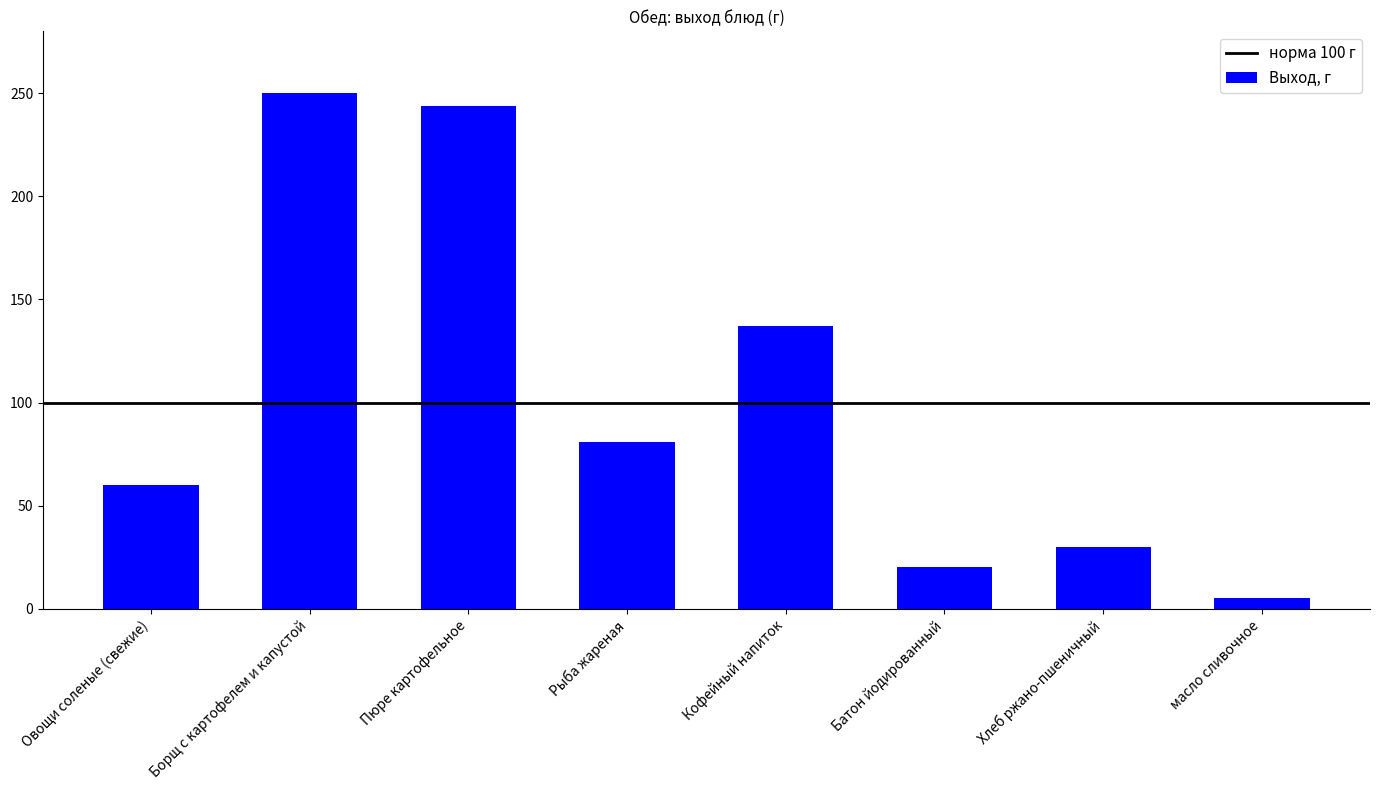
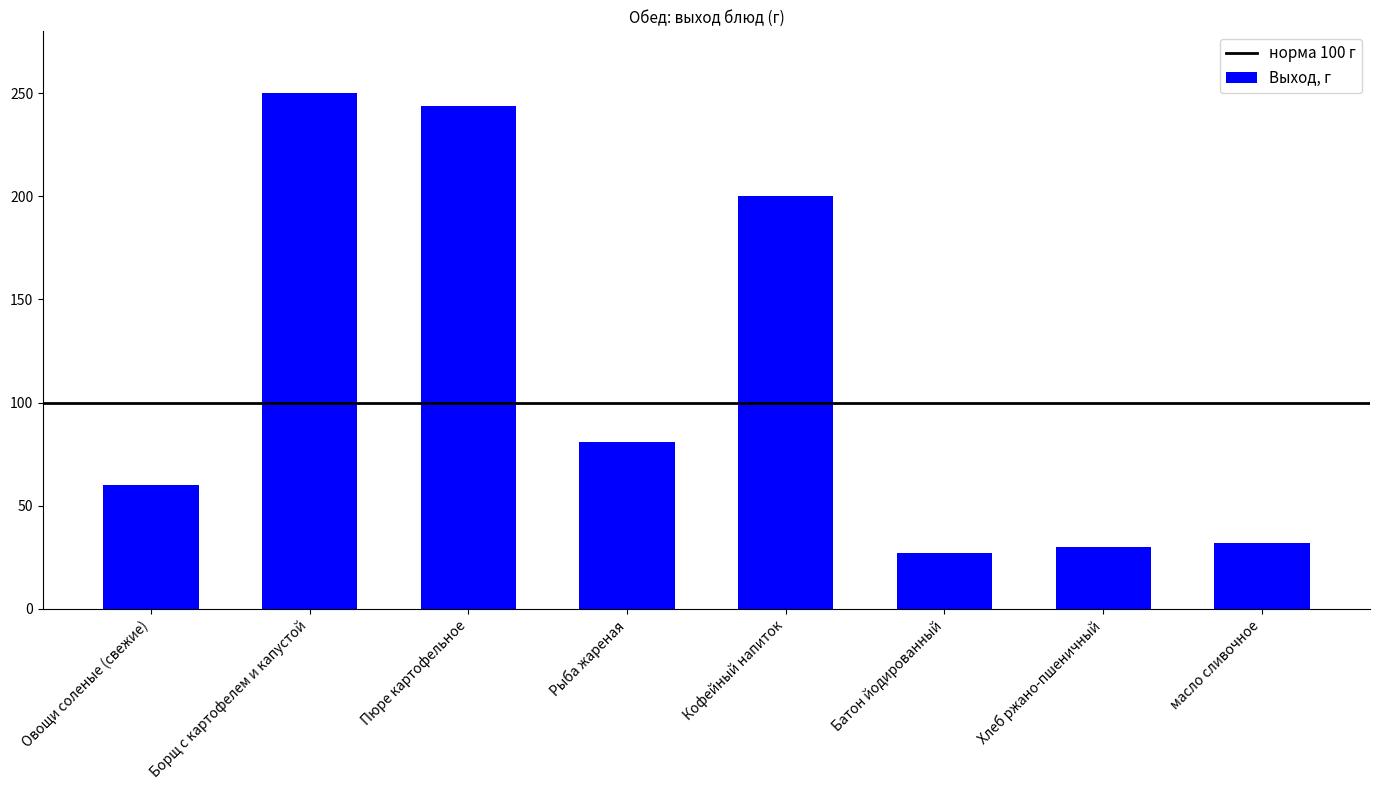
  {
    "Овощи соленые (свежие)": 60,
    "Борщ с картофелем и капустой": 250,
    "Пюре картофельное": 244,
    "Рыба жареная": 81,
-   "Кофейный напиток": 137,
-   "Батон йодированный": 20,
+   "Кофейный напиток": 200,
+   "Батон йодированный": 27,
    "Хлеб ржано-пшеничный": 30,
-   "масло сливочное": 5
+   "масло сливочное": 32
  }
